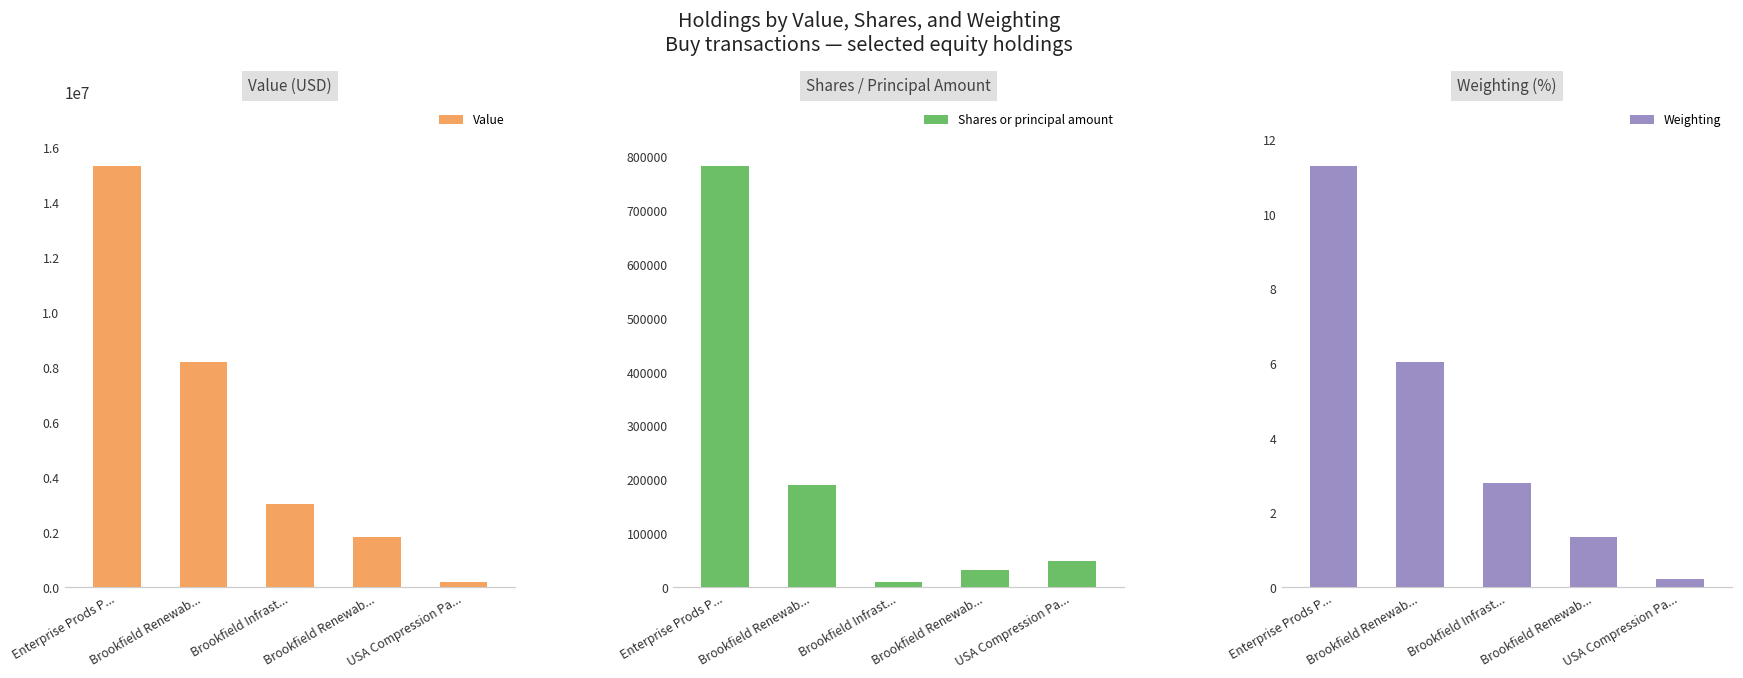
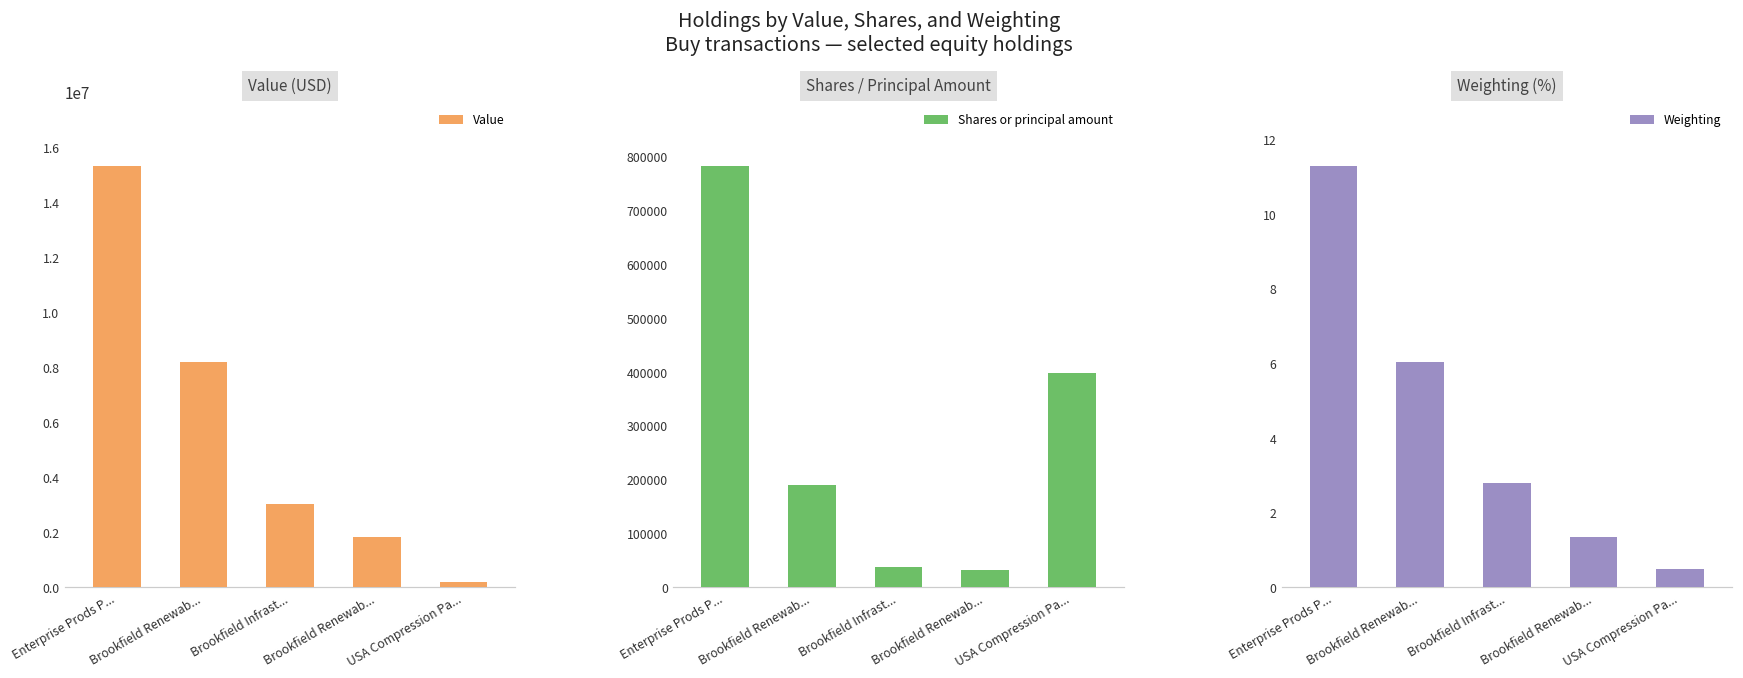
  {
    "Value (USD)": {
      "Enterprise Prods P...": 15300000,
      "Brookfield Infrast...": 3000000,
      "USA Compression Pa...": 200000
    },
    "Shares / Principal Amount": {
      "Enterprise Prods P...": 780000,
-     "Brookfield Infrast...": 10000,
-     "USA Compression Pa...": 50000
+     "Brookfield Infrast...": 40000,
+     "USA Compression Pa...": 400000
    },
    "Weighting (%)": {
      "Enterprise Prods P...": 11.3,
      "Brookfield Infrast...": 2.8,
-     "USA Compression Pa...": 0.2
+     "USA Compression Pa...": 0.5
    }
  }
